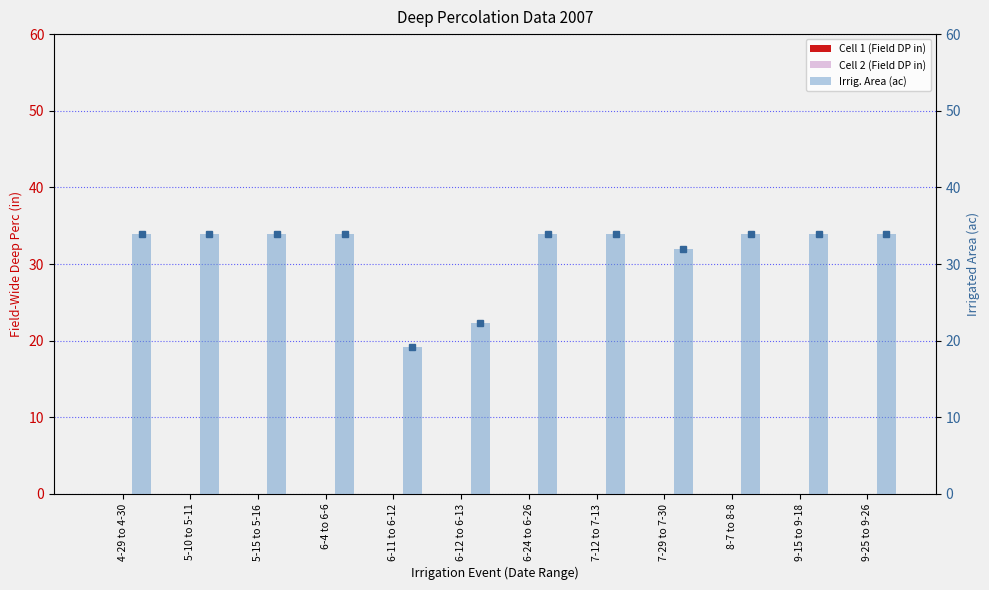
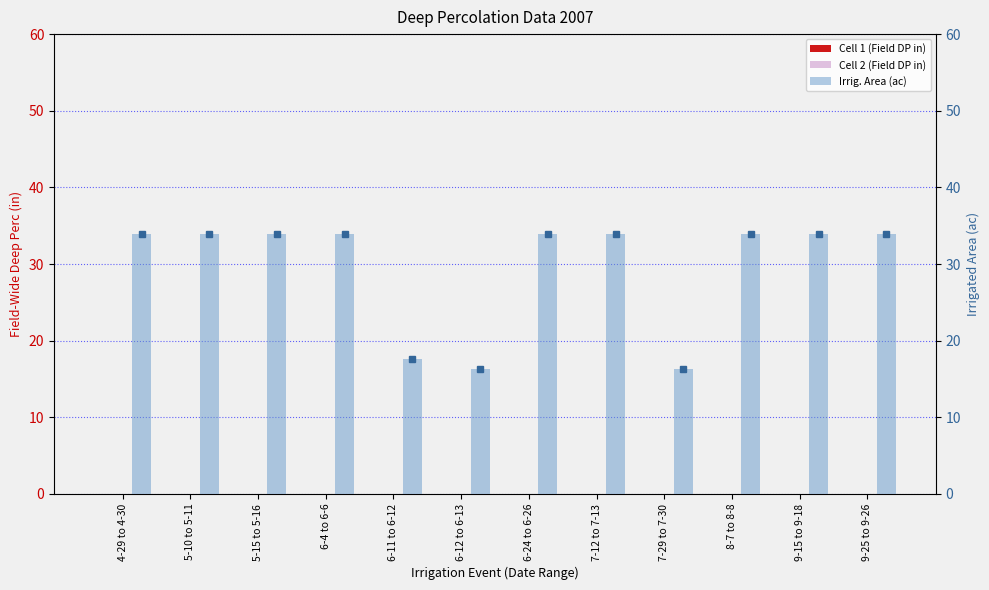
  {
    "Cell 1 (Field DP in)": {
      "4-29 to 4-30": 0,
      "5-10 to 5-11": 0,
      "5-15 to 5-16": 0,
      "6-4 to 6-6": 0,
      "6-11 to 6-12": 0,
      "6-12 to 6-13": 0,
      "6-24 to 6-26": 0,
      "7-12 to 7-13": 0,
      "7-29 to 7-30": 0,
      "8-7 to 8-8": 0,
      "9-15 to 9-18": 0,
      "9-25 to 9-26": 0
    },
    "Cell 2 (Field DP in)": {
      "4-29 to 4-30": 0,
      "5-10 to 5-11": 0,
      "5-15 to 5-16": 0,
      "6-4 to 6-6": 0,
      "6-11 to 6-12": 0,
      "6-12 to 6-13": 0,
      "6-24 to 6-26": 0,
      "7-12 to 7-13": 0,
      "7-29 to 7-30": 0,
      "8-7 to 8-8": 0,
      "9-15 to 9-18": 0,
      "9-25 to 9-26": 0
    },
    "Irrig. Area (ac)": {
      "4-29 to 4-30": 34,
      "5-10 to 5-11": 34,
      "5-15 to 5-16": 34,
      "6-4 to 6-6": 34,
-     "6-11 to 6-12": 19,
-     "6-12 to 6-13": 22,
+     "6-11 to 6-12": 18,
+     "6-12 to 6-13": 16,
      "6-24 to 6-26": 34,
      "7-12 to 7-13": 34,
-     "7-29 to 7-30": 32,
+     "7-29 to 7-30": 16,
      "8-7 to 8-8": 34,
      "9-15 to 9-18": 34,
      "9-25 to 9-26": 34
    }
  }
